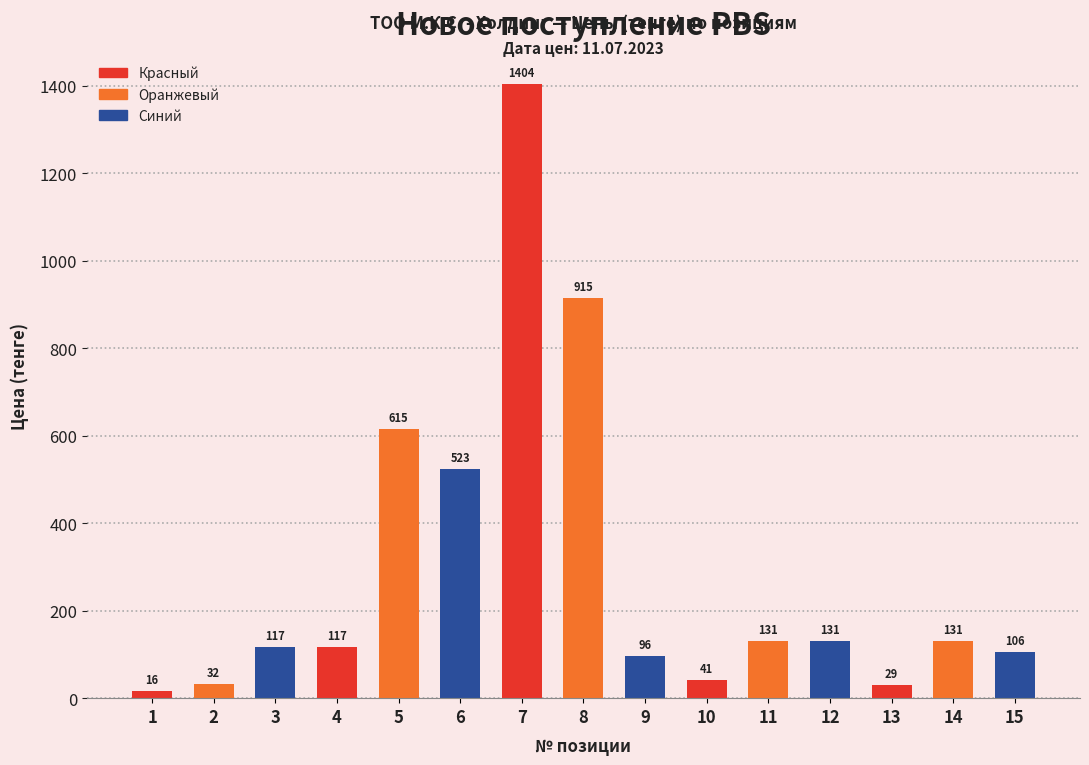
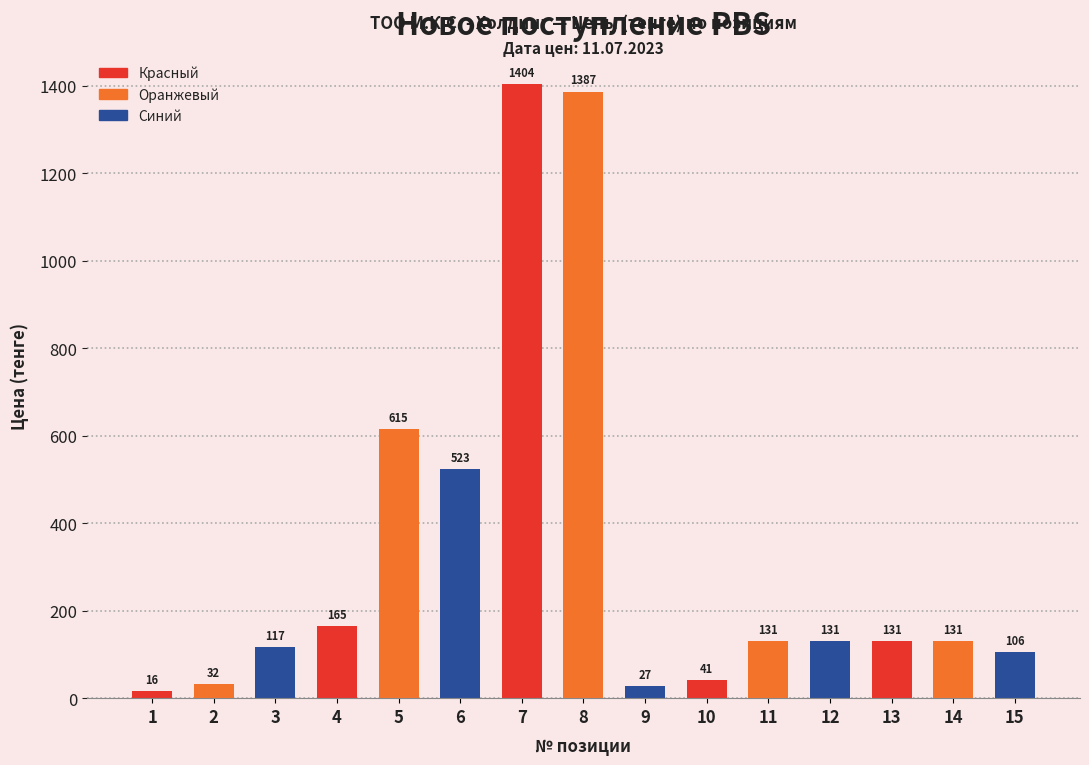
  {
    "1": 16,
    "2": 32,
    "3": 117,
-   "4": 117,
+   "4": 165,
    "5": 615,
    "6": 523,
    "7": 1404,
-   "8": 915,
-   "9": 96,
+   "8": 1387,
+   "9": 27,
    "10": 41,
    "11": 131,
    "12": 131,
-   "13": 29,
+   "13": 131,
    "14": 131,
    "15": 106
  }
